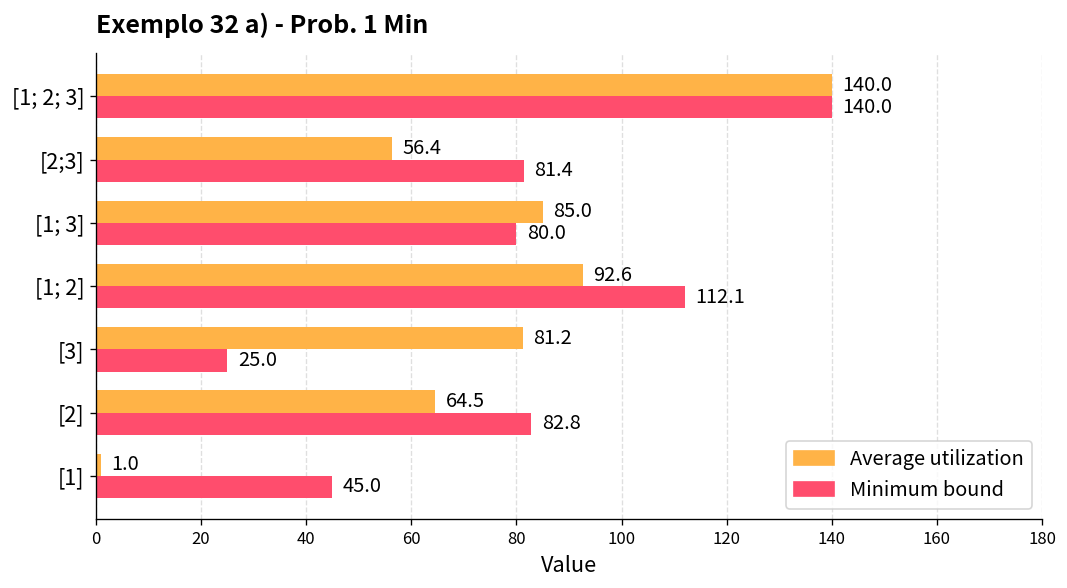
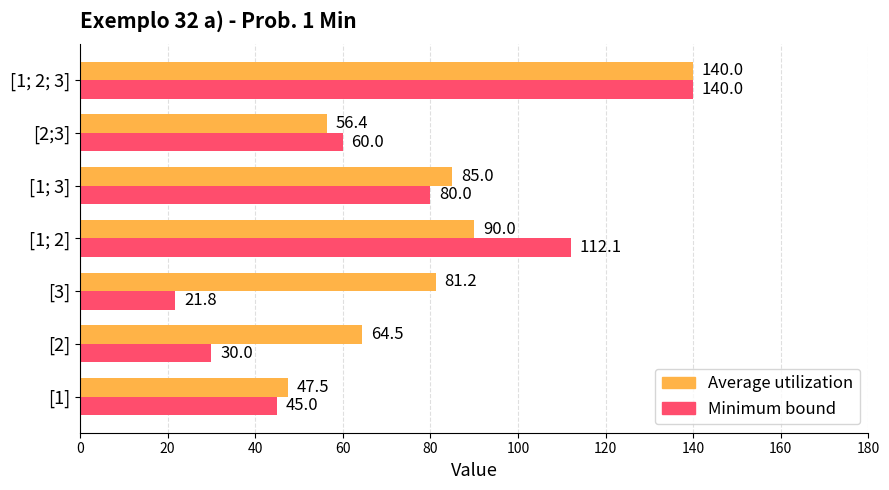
  {
    "Average utilization": {
      "[1; 2; 3]": 140.0,
      "[2;3]": 56.4,
      "[1; 3]": 85.0,
-     "[1; 2]": 92.6,
+     "[1; 2]": 90.0,
      "[3]": 81.2,
      "[2]": 64.5,
-     "[1]": 1.0
+     "[1]": 47.5
    },
    "Minimum bound": {
      "[1; 2; 3]": 140.0,
-     "[2;3]": 81.4,
+     "[2;3]": 60.0,
      "[1; 3]": 80.0,
      "[1; 2]": 112.1,
-     "[3]": 25.0,
-     "[2]": 82.8,
+     "[3]": 21.8,
+     "[2]": 30.0,
      "[1]": 45.0
    }
  }
